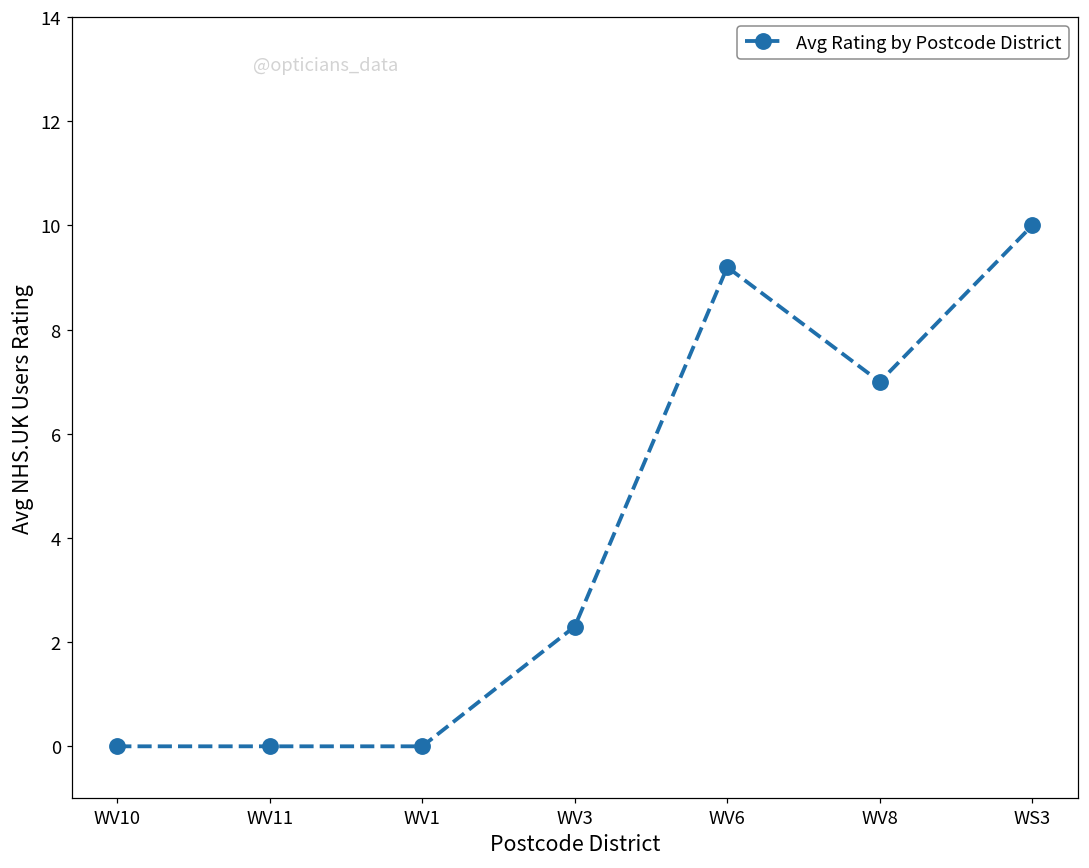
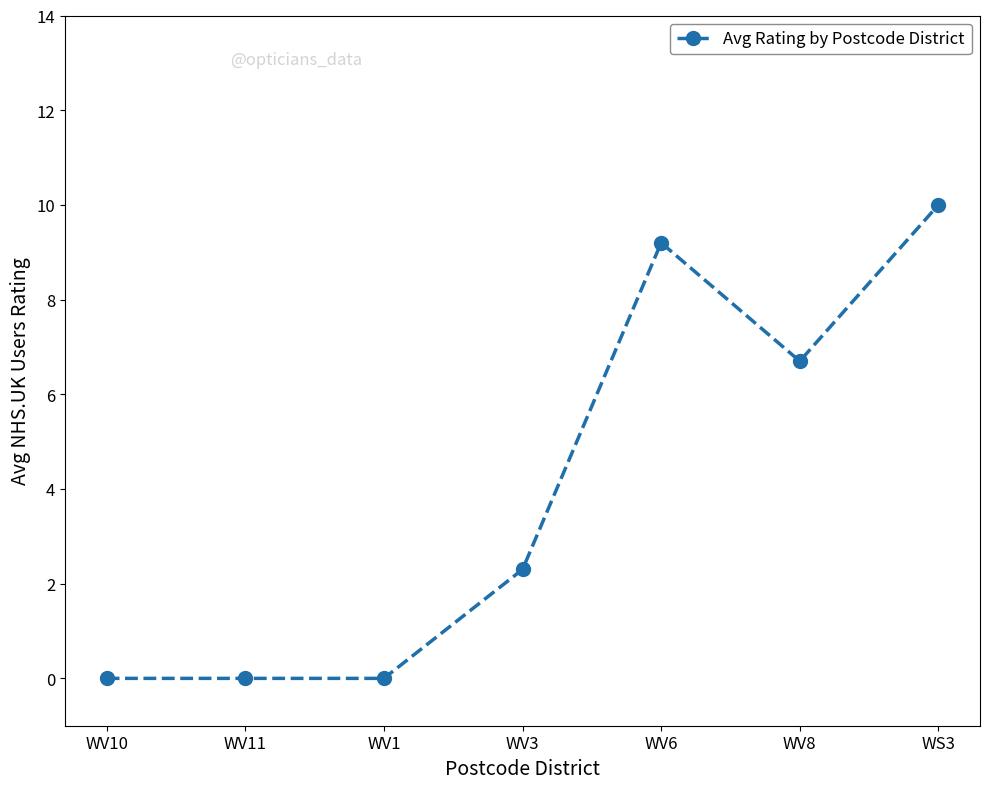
  {
    "WV10": 0.0,
    "WV11": 0.0,
    "WV1": 0.0,
    "WV3": 2.3,
    "WV6": 9.2,
-   "WV8": 7.0,
+   "WV8": 6.7,
    "WS3": 10.0
  }
